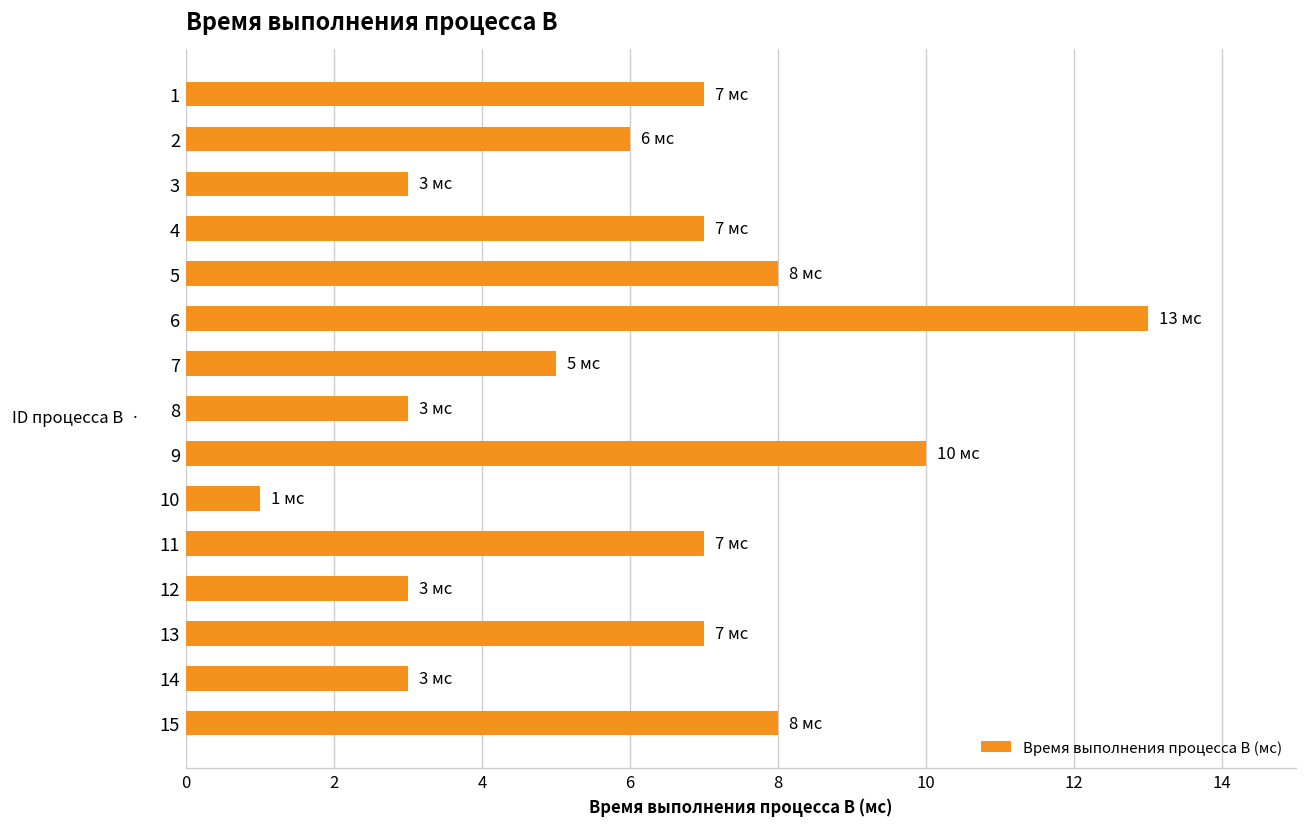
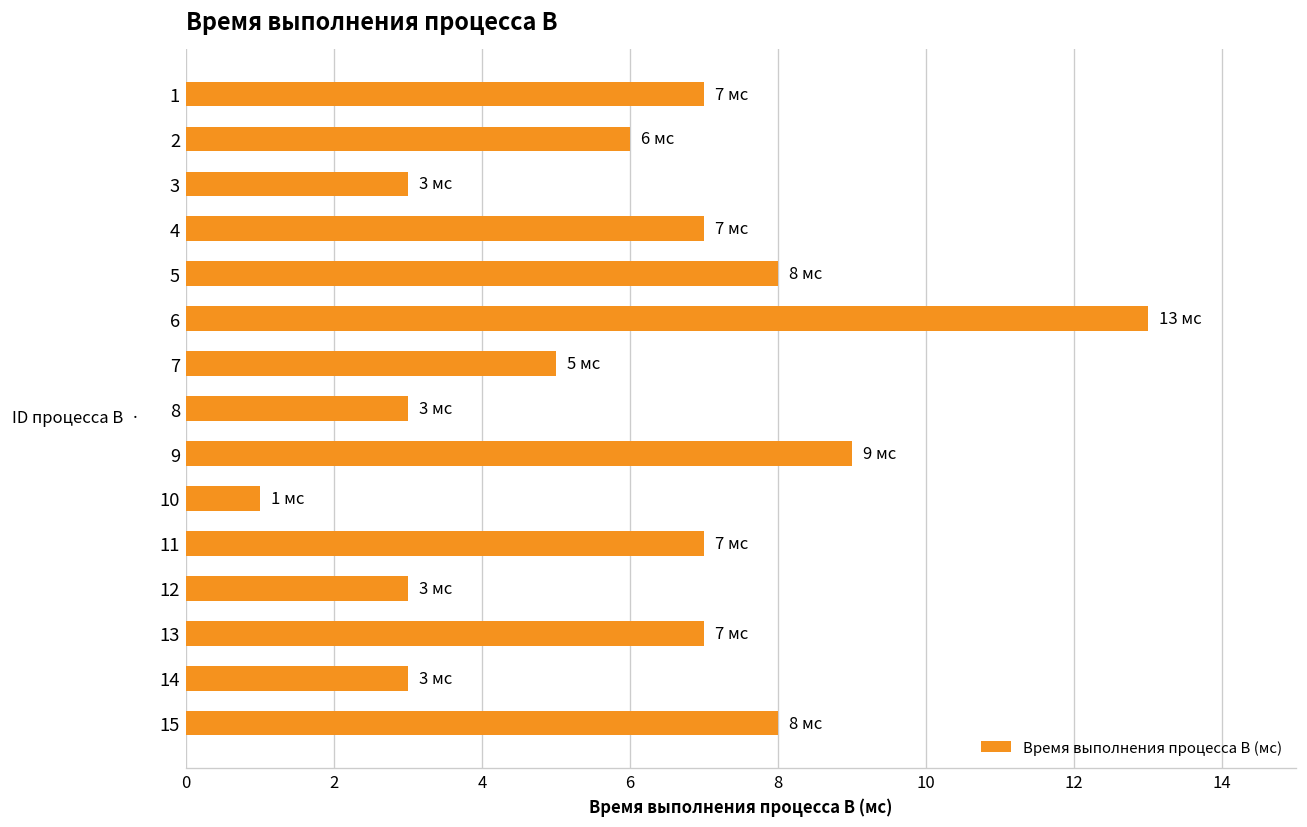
  {
    "1": 7,
    "2": 6,
    "3": 3,
    "4": 7,
    "5": 8,
    "6": 13,
    "7": 5,
    "8": 3,
-   "9": 10,
+   "9": 9,
    "10": 1,
    "11": 7,
    "12": 3,
    "13": 7,
    "14": 3,
    "15": 8
  }
